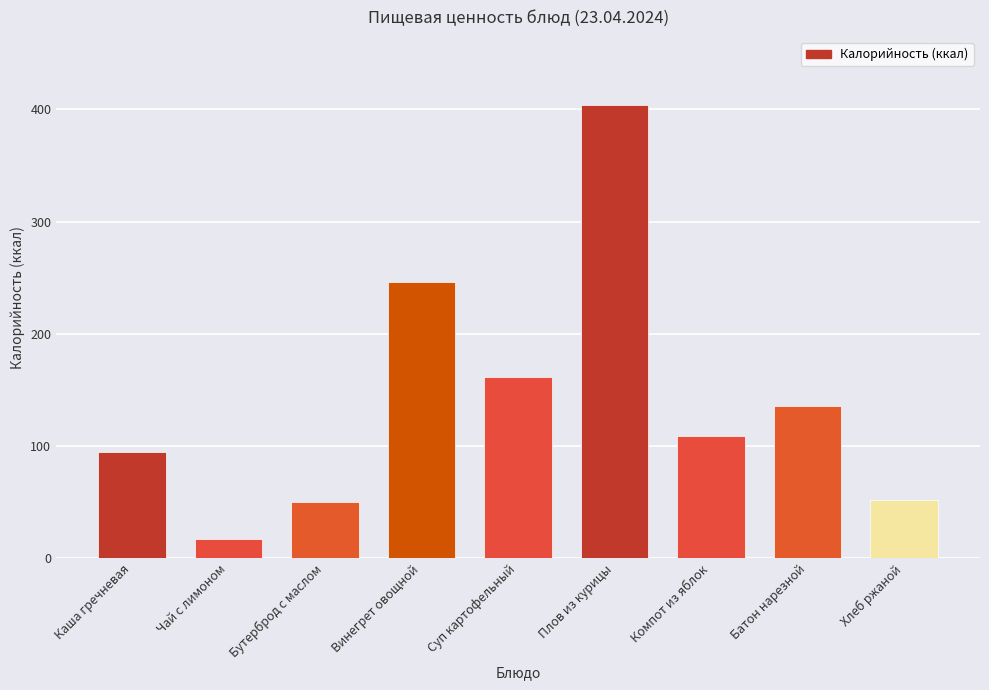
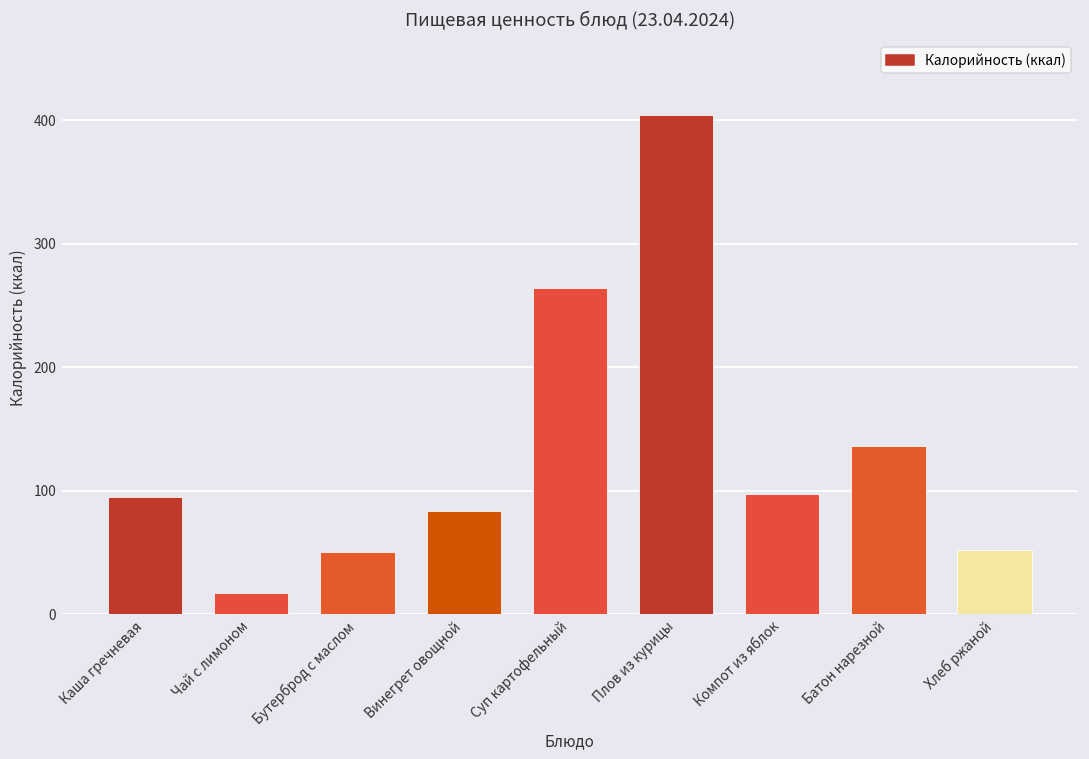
  {
    "Каша гречневая": 94,
    "Чай с лимоном": 17,
    "Бутерброд с маслом": 50,
-   "Винегрет овощной": 246,
-   "Суп картофельный": 161,
+   "Винегрет овощной": 83,
+   "Суп картофельный": 264,
    "Плов из курицы": 404,
-   "Компот из яблок": 109,
+   "Компот из яблок": 98,
    "Батон нарезной": 136,
    "Хлеб ржаной": 52
  }
